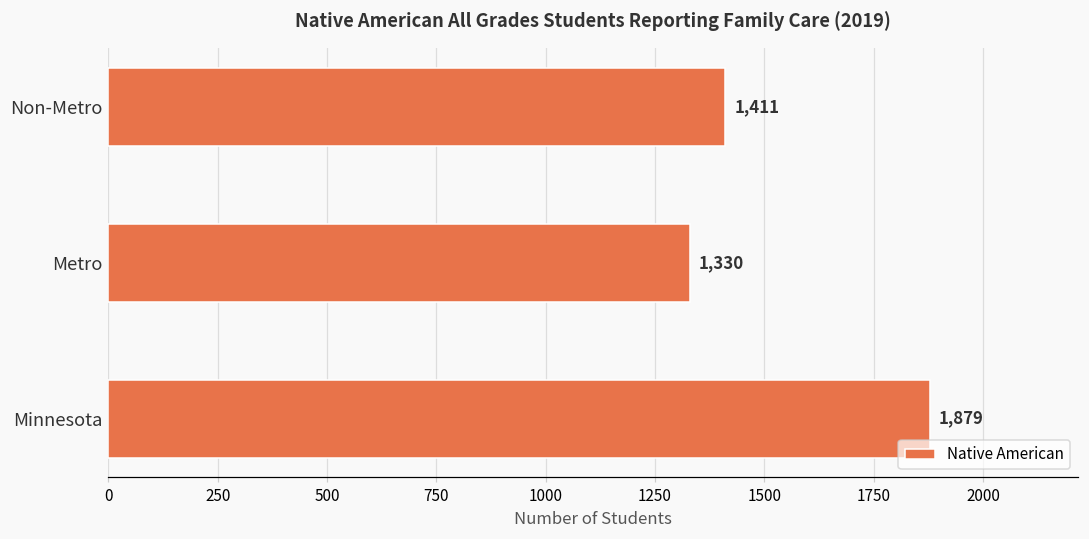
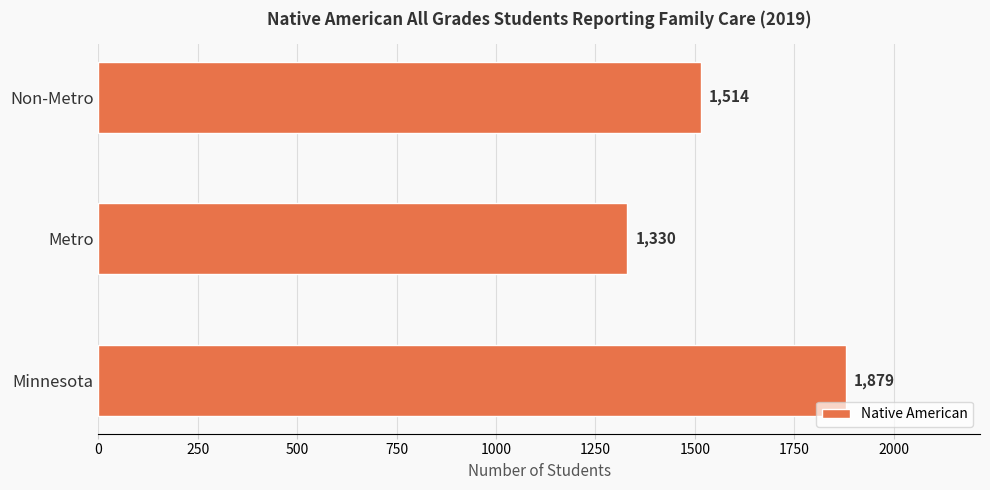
  {
-   "Non-Metro": "1,411",
+   "Non-Metro": "1,514",
    "Metro": "1,330",
    "Minnesota": "1,879"
  }
